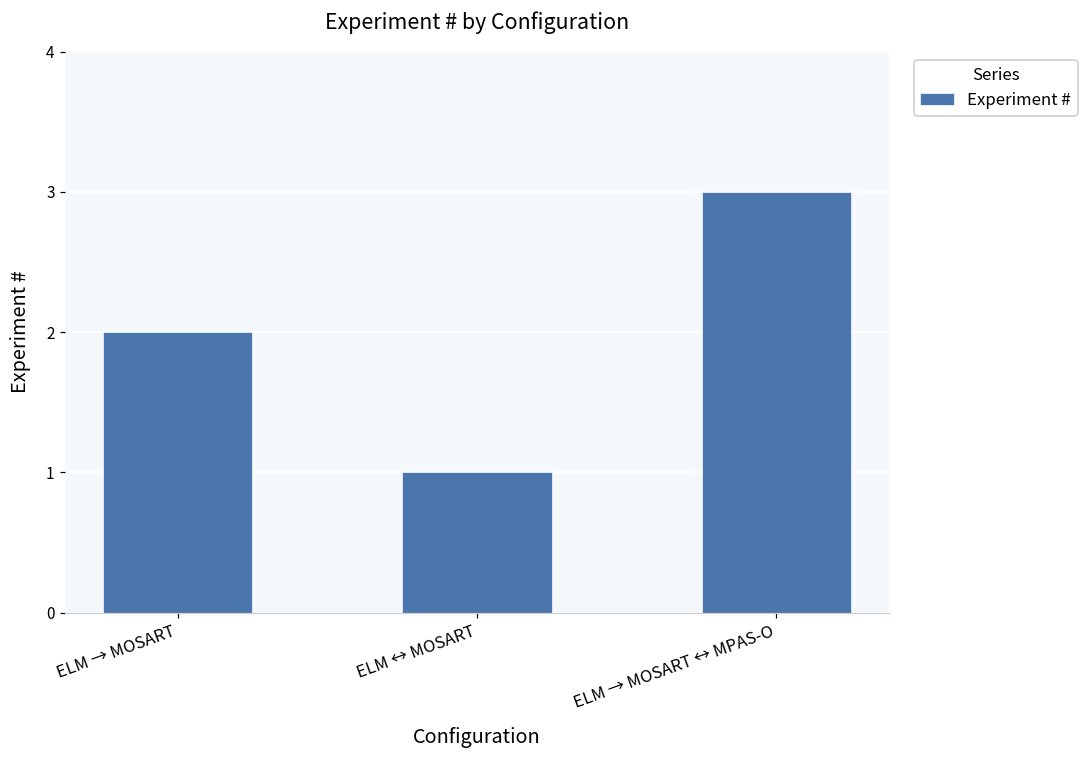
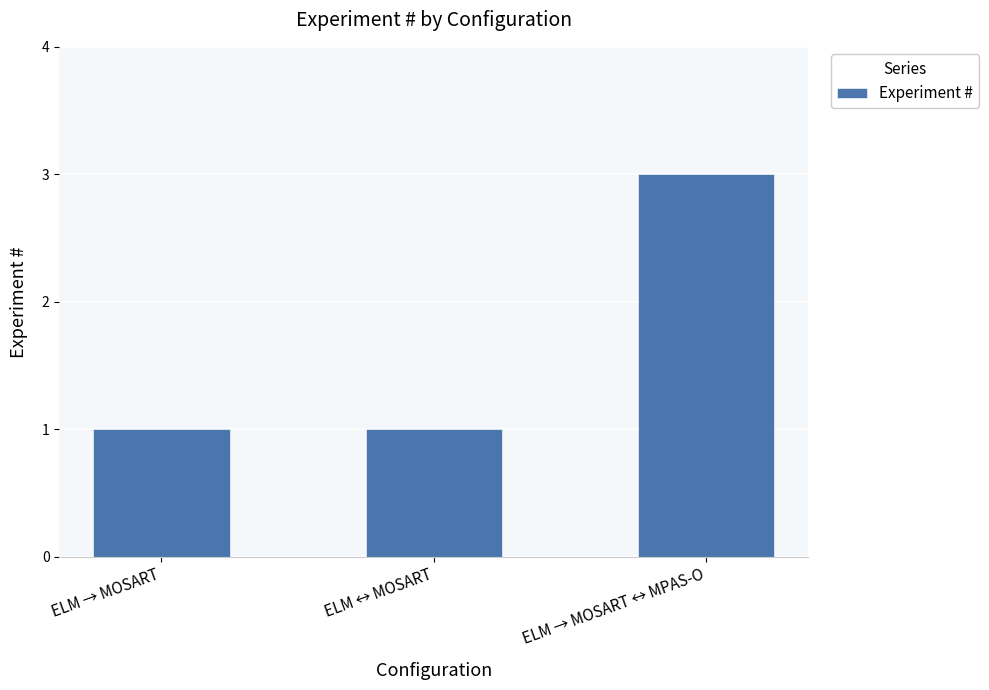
  {
-   "ELM → MOSART": 2,
+   "ELM → MOSART": 1,
    "ELM ↔ MOSART": 1,
    "ELM → MOSART ↔ MPAS-O": 3
  }
